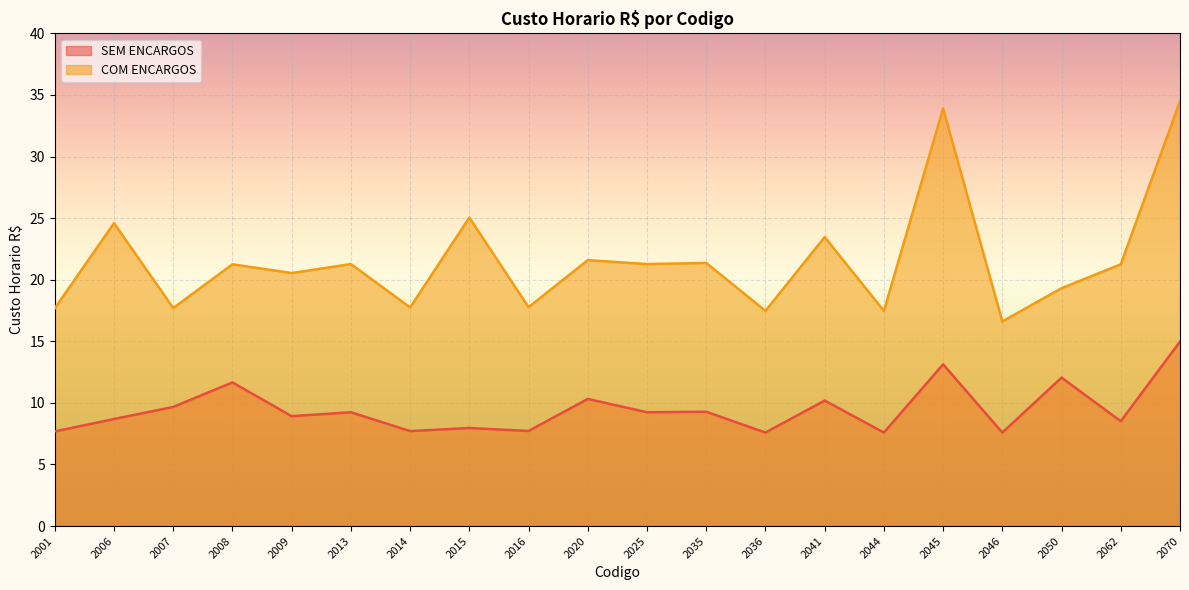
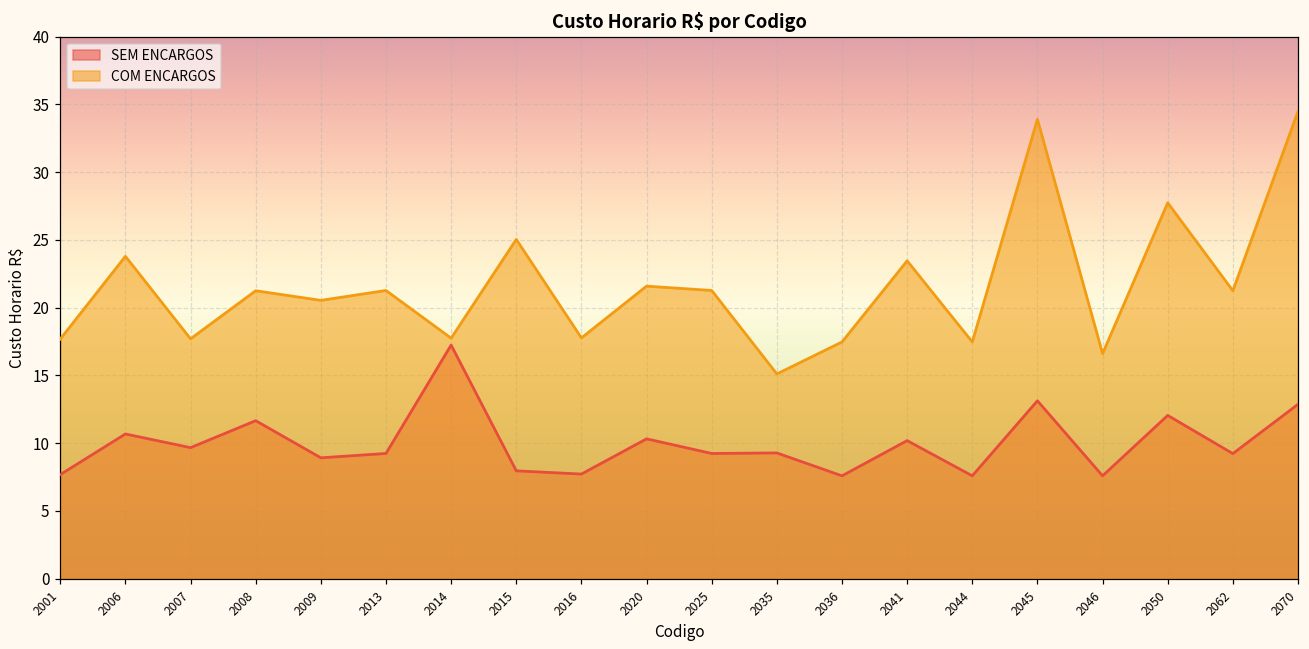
  {
    "SEM ENCARGOS": {
      "2001": 7.7,
-     "2006": 8.7,
+     "2006": 10.7,
      "2007": 9.7,
      "2008": 11.7,
      "2009": 8.9,
      "2013": 9.2,
-     "2014": 7.7,
+     "2014": 17.2,
      "2015": 8.0,
      "2016": 7.7,
      "2020": 10.3,
      "2025": 9.2,
      "2035": 9.3,
      "2036": 7.6,
      "2041": 10.2,
      "2044": 7.6,
      "2045": 13.1,
      "2046": 7.6,
      "2050": 12.1,
-     "2062": 8.5,
-     "2070": 15.0
+     "2062": 9.2,
+     "2070": 12.9
    },
    "COM ENCARGOS": {
      "2001": 17.7,
-     "2006": 24.6,
+     "2006": 23.8,
      "2007": 17.7,
      "2008": 21.3,
      "2009": 20.5,
      "2013": 21.3,
      "2014": 17.8,
      "2015": 25.0,
      "2016": 17.8,
      "2020": 21.6,
      "2025": 21.3,
-     "2035": 21.4,
+     "2035": 15.1,
      "2036": 17.5,
      "2041": 23.5,
      "2044": 17.5,
      "2045": 33.9,
      "2046": 16.6,
-     "2050": 19.3,
+     "2050": 27.7,
      "2062": 21.3,
      "2070": 34.5
    }
  }
